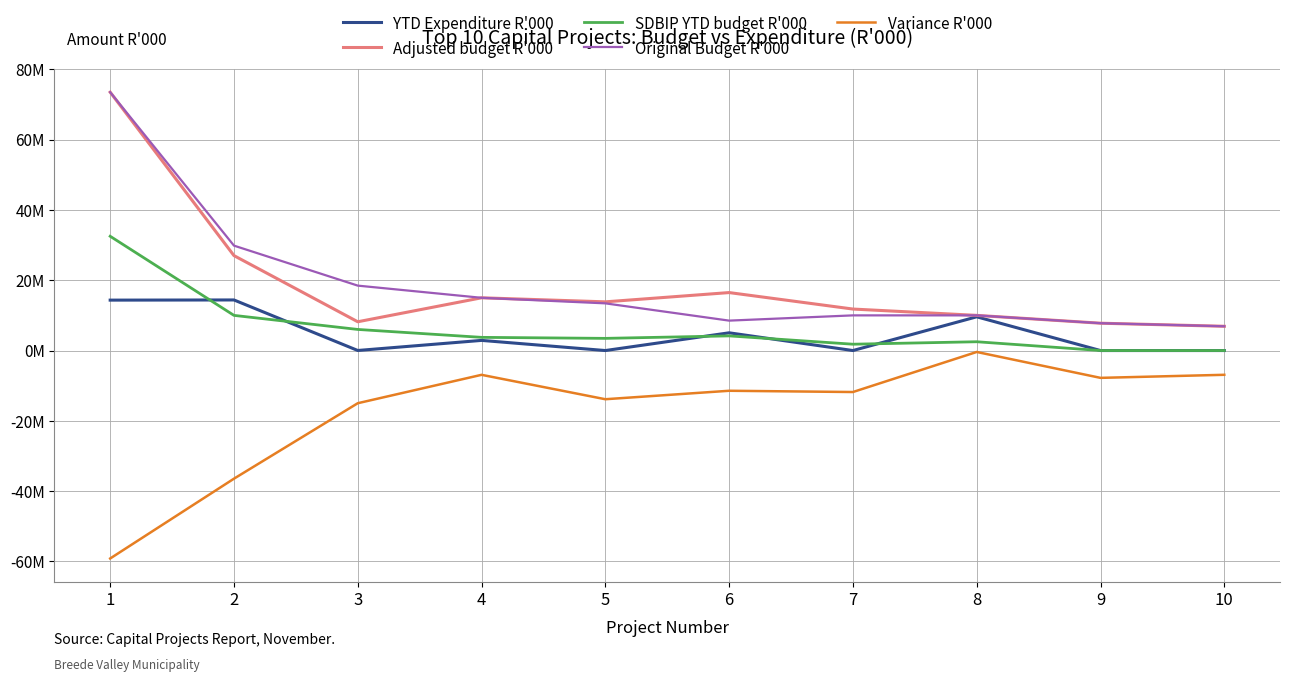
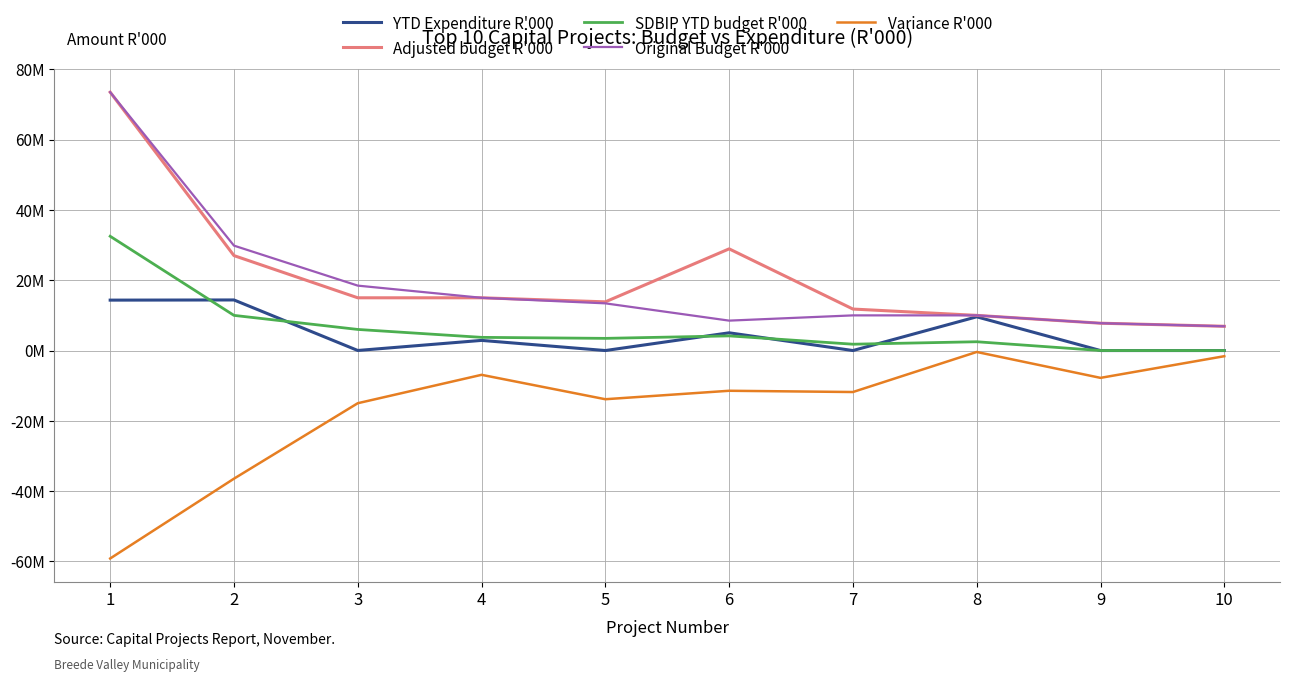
  {
    "YTD Expenditure R'000": {
      "1": 14000000,
      "2": 14000000,
      "3": 0,
      "4": 3000000,
      "5": 0,
      "6": 5000000,
      "7": 0
    },
    "Adjusted budget R'000": {
      "2": 27000000,
-     "3": 8000000,
-     "6": 16000000,
+     "3": 15000000,
+     "6": 29000000,
      "7": 12000000
    },
    "SDBIP YTD budget R'000": {
      "1": 33000000,
      "2": 10000000,
      "3": 6000000,
      "4": 4000000,
      "5": 3000000,
      "6": 4000000,
      "7": 2000000,
      "8": 3000000
    },
    "Original Budget R'000": {
      "2": 30000000,
      "3": 18000000,
      "6": 9000000,
      "7": 10000000
    },
    "Variance R'000": {
      "1": -59000000,
      "2": -36000000,
      "3": -15000000,
      "4": -7000000,
      "5": -14000000,
      "6": -11000000,
      "7": -12000000,
      "8": 0,
      "9": -8000000,
-     "10": -7000000
+     "10": -2000000
    }
  }
